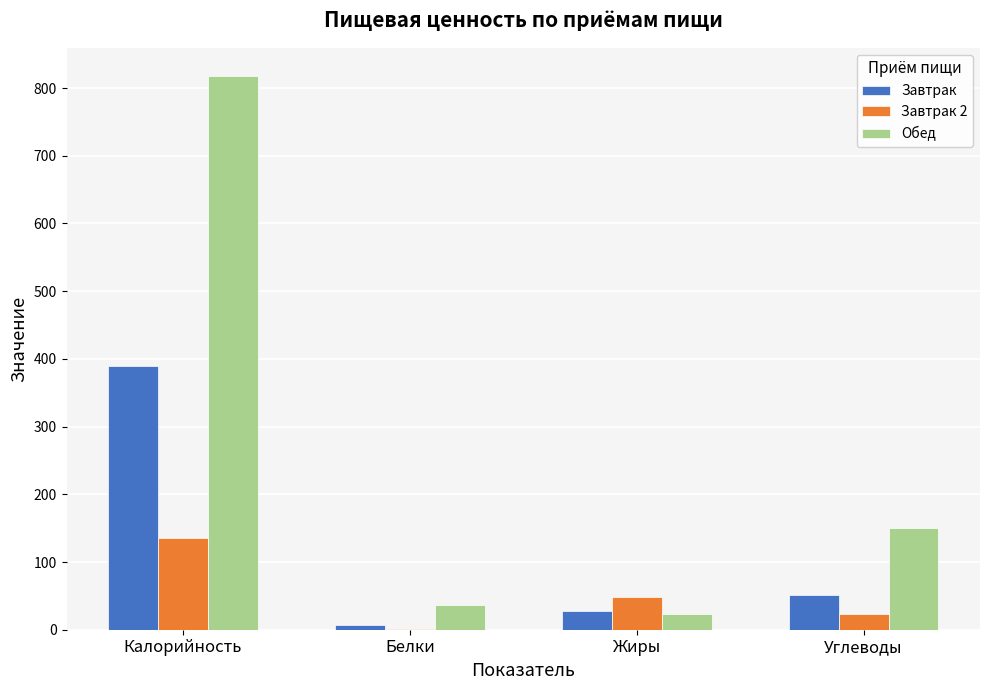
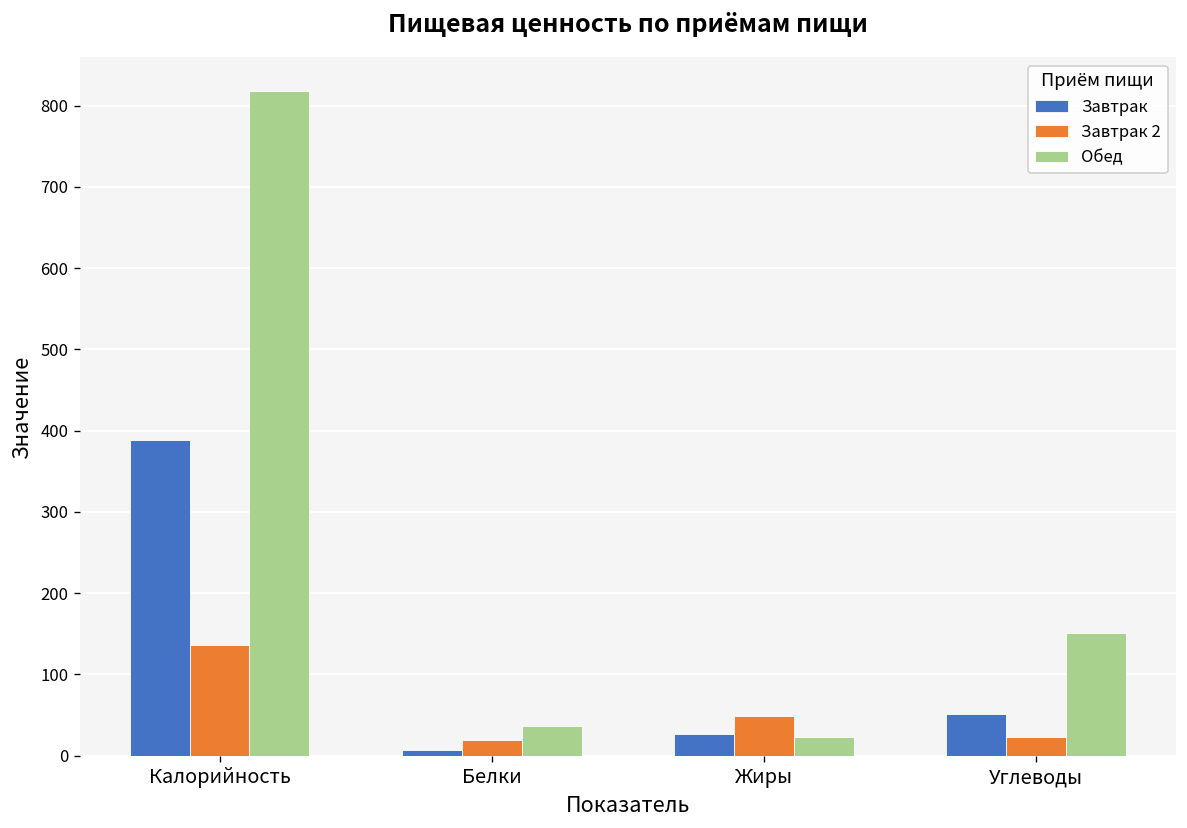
  {
    "Завтрак": {
      "Калорийность": 390,
      "Белки": 10,
      "Жиры": 30,
      "Углеводы": 50
    },
    "Завтрак 2": {
      "Калорийность": 140,
-     "Белки": 0,
+     "Белки": 20,
      "Жиры": 50,
      "Углеводы": 20
    },
    "Обед": {
      "Калорийность": 820,
      "Белки": 40,
      "Жиры": 20,
      "Углеводы": 150
    }
  }
